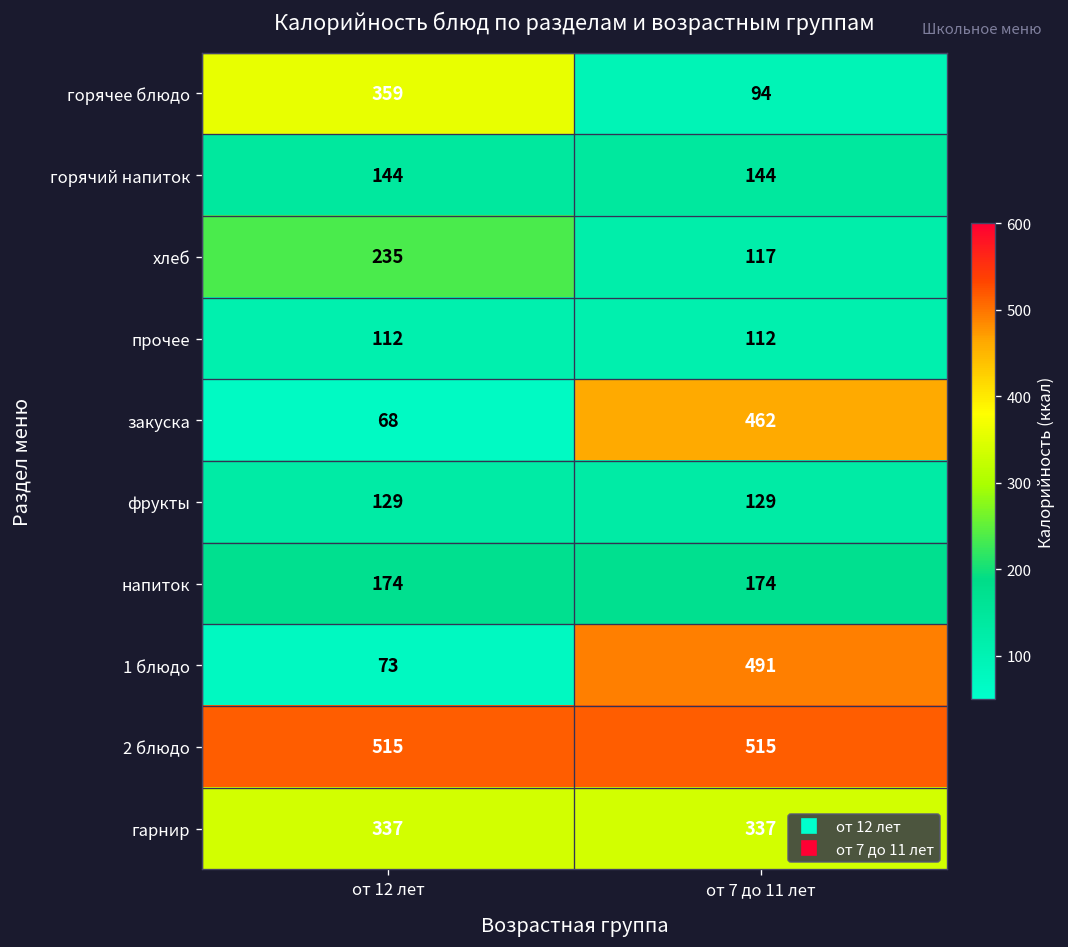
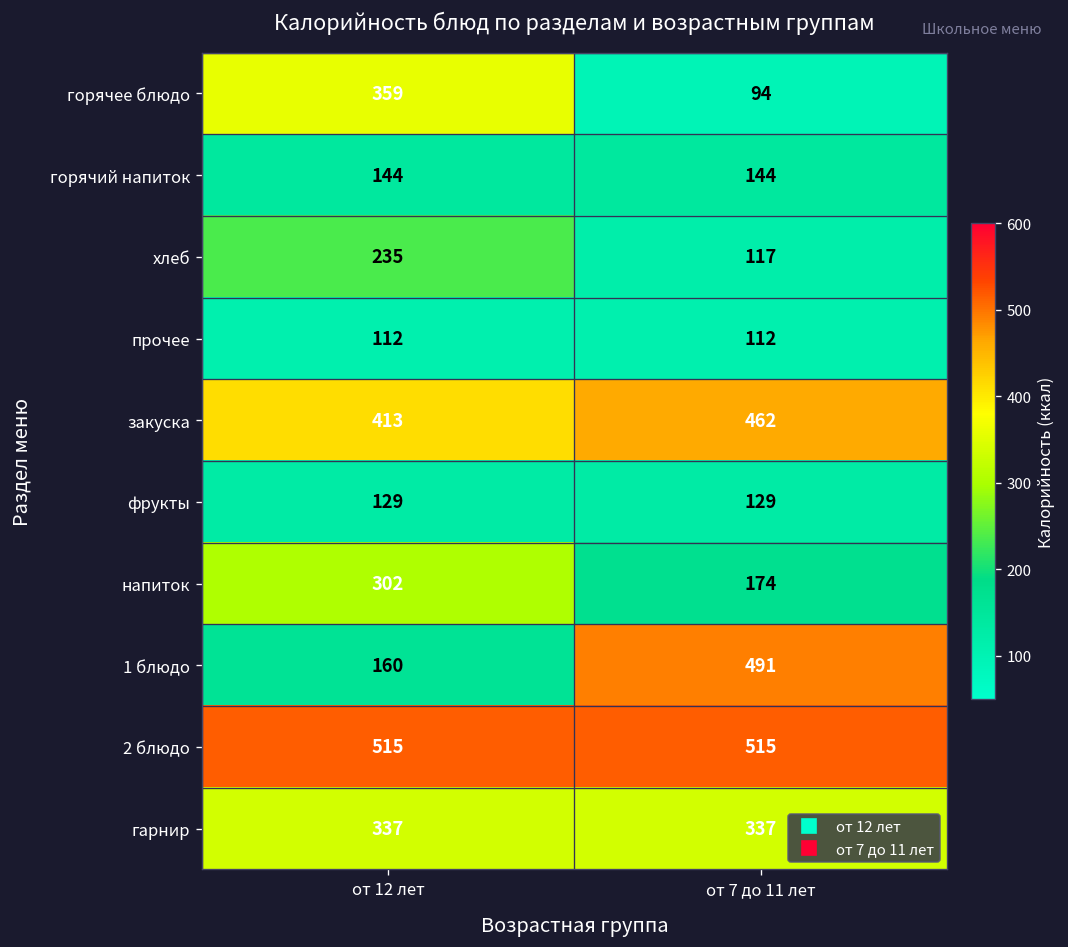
  {
    "горячее блюдо": {
      "от 12 лет": 359,
      "от 7 до 11 лет": 94
    },
    "горячий напиток": {
      "от 12 лет": 144,
      "от 7 до 11 лет": 144
    },
    "хлеб": {
      "от 12 лет": 235,
      "от 7 до 11 лет": 117
    },
    "прочее": {
      "от 12 лет": 112,
      "от 7 до 11 лет": 112
    },
    "закуска": {
-     "от 12 лет": 68,
+     "от 12 лет": 413,
      "от 7 до 11 лет": 462
    },
    "фрукты": {
      "от 12 лет": 129,
      "от 7 до 11 лет": 129
    },
    "напиток": {
-     "от 12 лет": 174,
+     "от 12 лет": 302,
      "от 7 до 11 лет": 174
    },
    "1 блюдо": {
-     "от 12 лет": 73,
+     "от 12 лет": 160,
      "от 7 до 11 лет": 491
    },
    "2 блюдо": {
      "от 12 лет": 515,
      "от 7 до 11 лет": 515
    },
    "гарнир": {
      "от 12 лет": 337,
      "от 7 до 11 лет": 337
    }
  }
